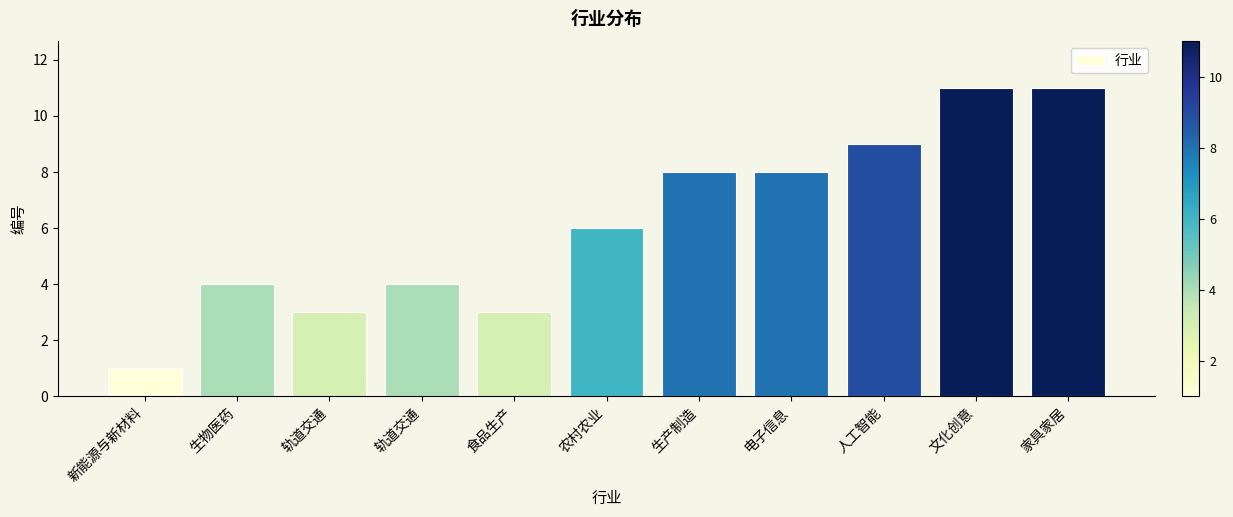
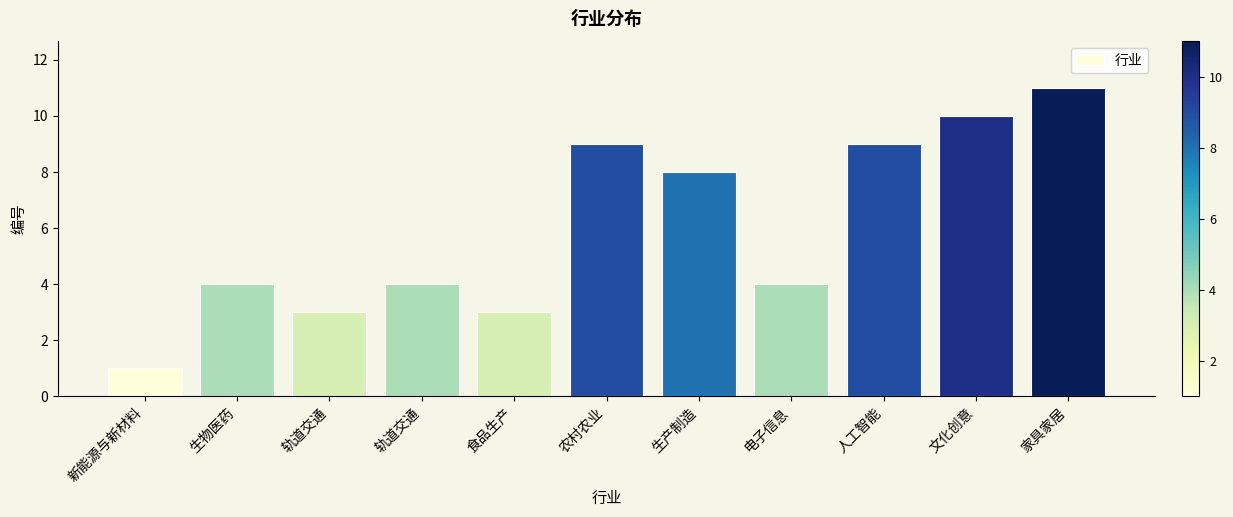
  {
    "新能源与新材料": 1,
    "生物医药": 4,
    "食品生产": 3,
-   "农村农业": 6,
+   "农村农业": 9,
    "生产制造": 8,
-   "电子信息": 8,
+   "电子信息": 4,
    "人工智能": 9,
-   "文化创意": 11,
+   "文化创意": 10,
    "家具家居": 11
  }
